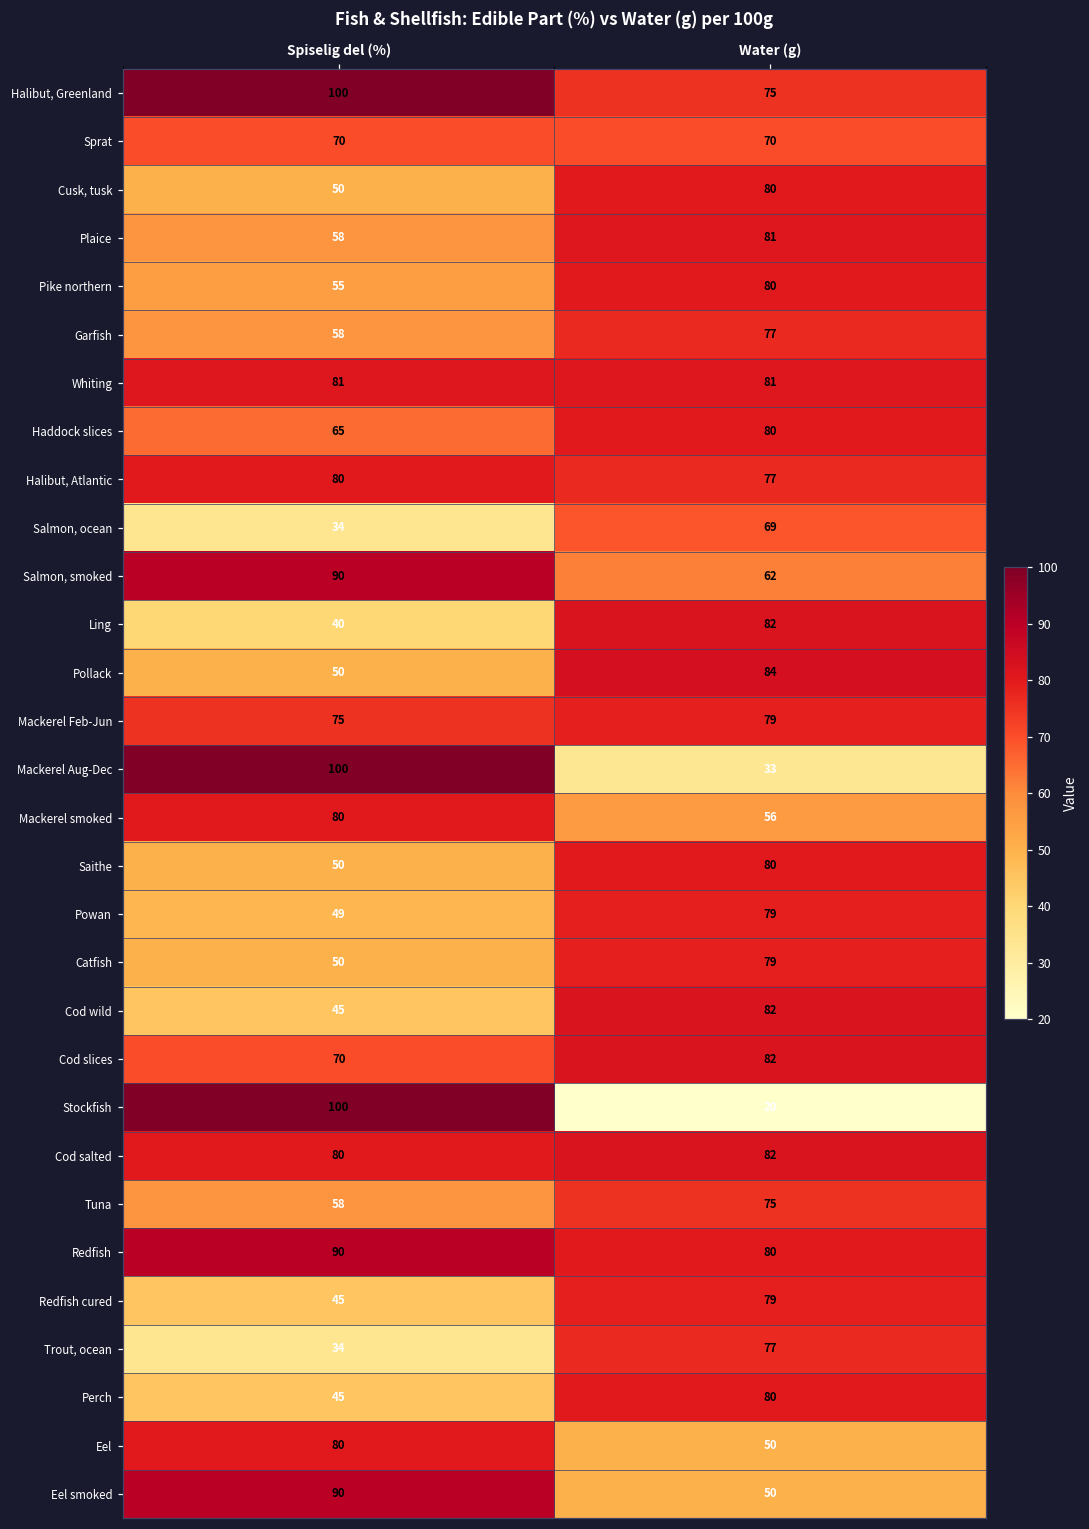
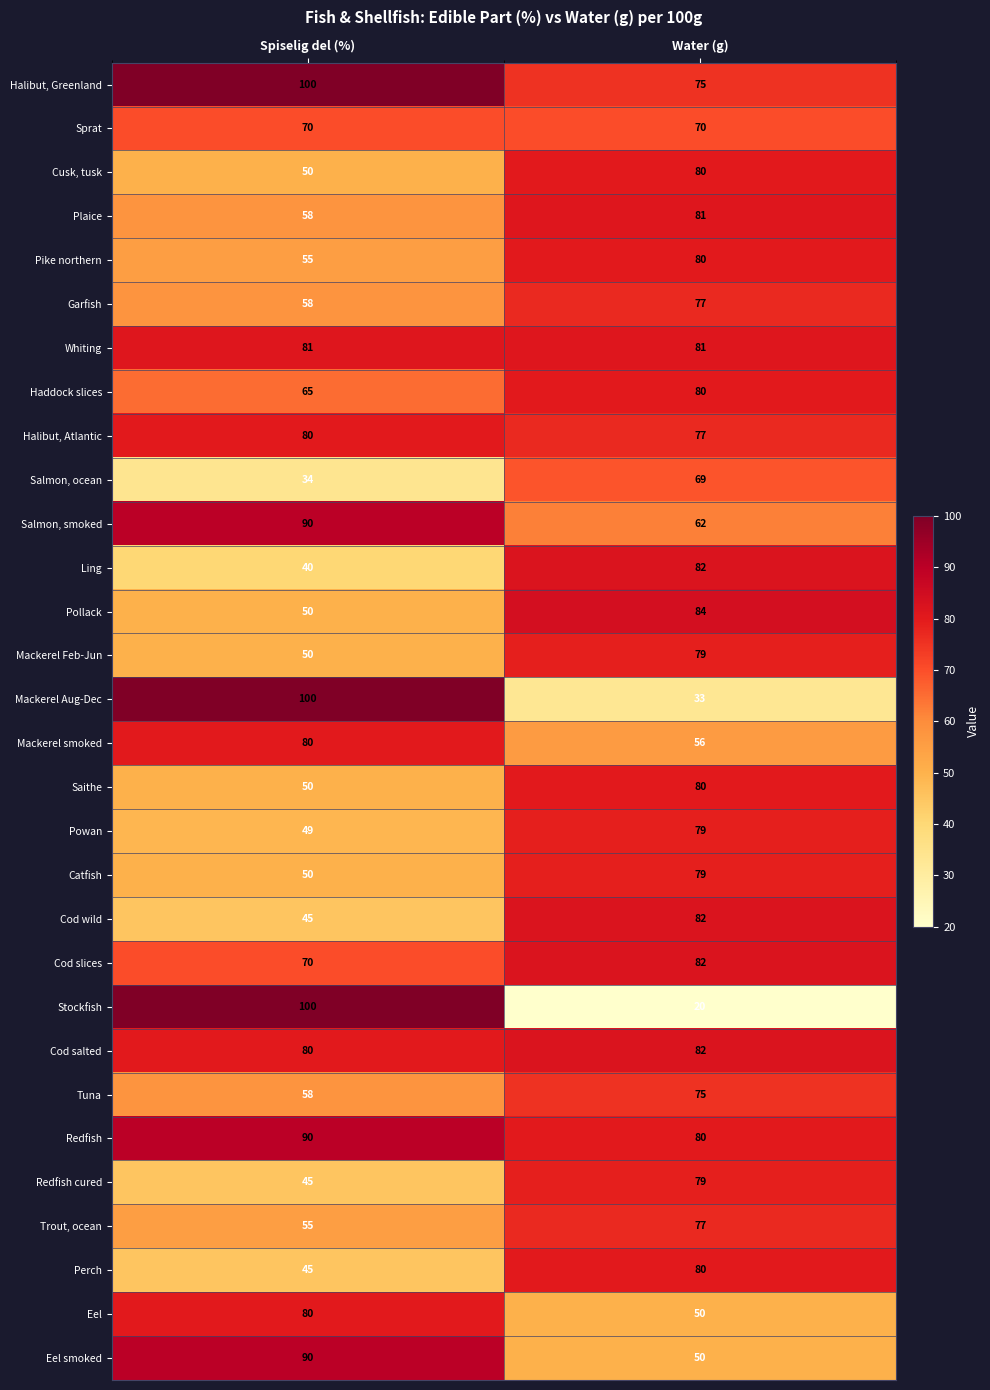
  {
    "Halibut, Greenland": {
      "Spiselig del (%)": 100,
      "Water (g)": 75
    },
    "Sprat": {
      "Spiselig del (%)": 70,
      "Water (g)": 70
    },
    "Cusk, tusk": {
      "Spiselig del (%)": 50,
      "Water (g)": 80
    },
    "Plaice": {
      "Spiselig del (%)": 58,
      "Water (g)": 81
    },
    "Pike northern": {
      "Spiselig del (%)": 55,
      "Water (g)": 80
    },
    "Garfish": {
      "Spiselig del (%)": 58,
      "Water (g)": 77
    },
    "Whiting": {
      "Spiselig del (%)": 81,
      "Water (g)": 81
    },
    "Haddock slices": {
      "Spiselig del (%)": 65,
      "Water (g)": 80
    },
    "Halibut, Atlantic": {
      "Spiselig del (%)": 80,
      "Water (g)": 77
    },
    "Salmon, ocean": {
      "Spiselig del (%)": 34,
      "Water (g)": 69
    },
    "Salmon, smoked": {
      "Spiselig del (%)": 90,
      "Water (g)": 62
    },
    "Ling": {
      "Spiselig del (%)": 40,
      "Water (g)": 82
    },
    "Pollack": {
      "Spiselig del (%)": 50,
      "Water (g)": 84
    },
    "Mackerel Feb-Jun": {
-     "Spiselig del (%)": 75,
+     "Spiselig del (%)": 50,
      "Water (g)": 79
    },
    "Mackerel Aug-Dec": {
      "Spiselig del (%)": 100,
      "Water (g)": 33
    },
    "Mackerel smoked": {
      "Spiselig del (%)": 80,
      "Water (g)": 56
    },
    "Saithe": {
      "Spiselig del (%)": 50,
      "Water (g)": 80
    },
    "Powan": {
      "Spiselig del (%)": 49,
      "Water (g)": 79
    },
    "Catfish": {
      "Spiselig del (%)": 50,
      "Water (g)": 79
    },
    "Cod wild": {
      "Spiselig del (%)": 45,
      "Water (g)": 82
    },
    "Cod slices": {
      "Spiselig del (%)": 70,
      "Water (g)": 82
    },
    "Stockfish": {
      "Spiselig del (%)": 100,
      "Water (g)": 20
    },
    "Cod salted": {
      "Spiselig del (%)": 80,
      "Water (g)": 82
    },
    "Tuna": {
      "Spiselig del (%)": 58,
      "Water (g)": 75
    },
    "Redfish": {
      "Spiselig del (%)": 90,
      "Water (g)": 80
    },
    "Redfish cured": {
      "Spiselig del (%)": 45,
      "Water (g)": 79
    },
    "Trout, ocean": {
-     "Spiselig del (%)": 34,
+     "Spiselig del (%)": 55,
      "Water (g)": 77
    },
    "Perch": {
      "Spiselig del (%)": 45,
      "Water (g)": 80
    },
    "Eel": {
      "Spiselig del (%)": 80,
      "Water (g)": 50
    },
    "Eel smoked": {
      "Spiselig del (%)": 90,
      "Water (g)": 50
    }
  }
